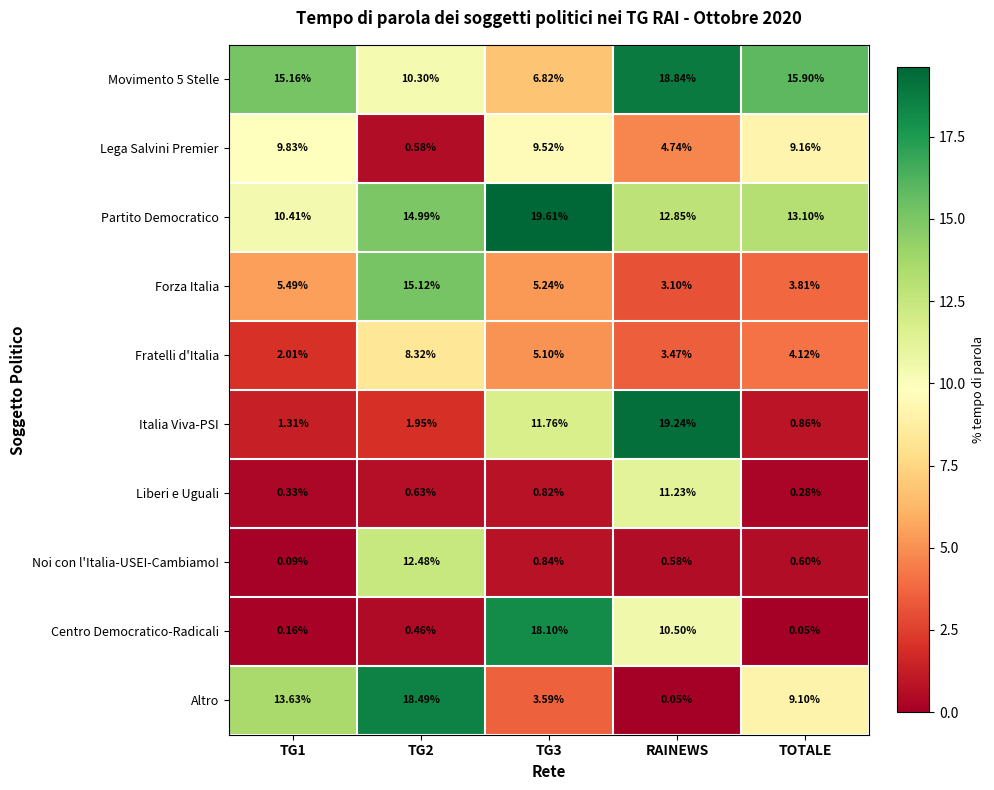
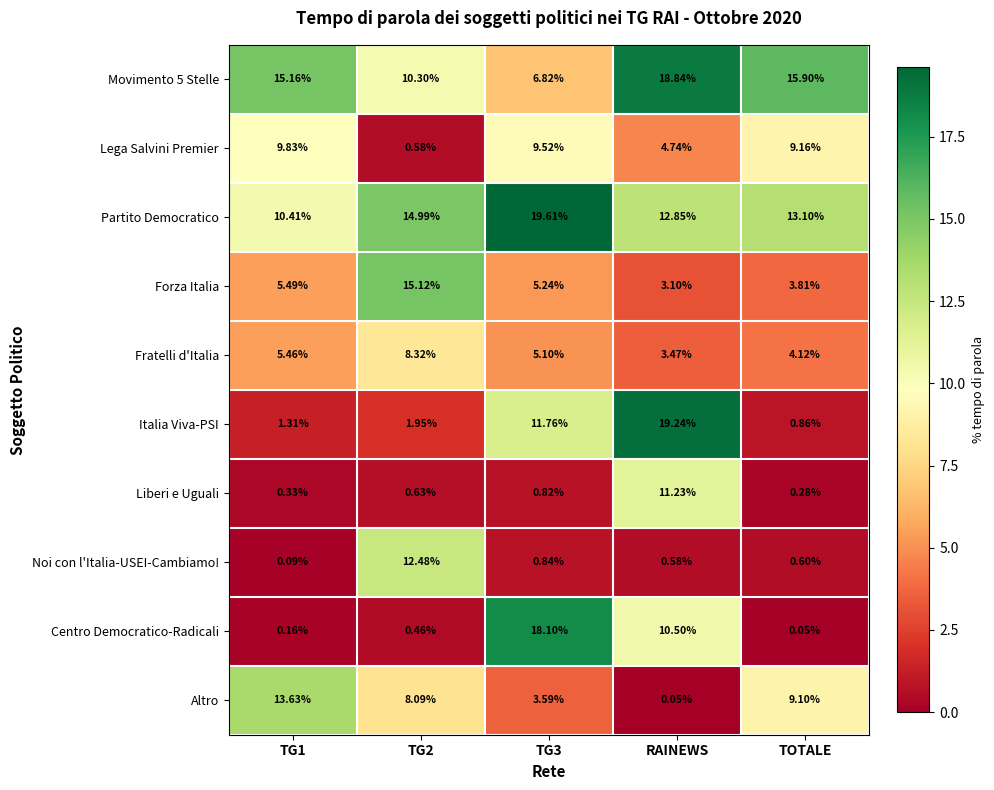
  {
    "Movimento 5 Stelle": {
      "TG1": "15.16%",
      "TG2": "10.30%",
      "TG3": "6.82%",
      "RAINEWS": "18.84%",
      "TOTALE": "15.90%"
    },
    "Lega Salvini Premier": {
      "TG1": "9.83%",
      "TG2": "0.58%",
      "TG3": "9.52%",
      "RAINEWS": "4.74%",
      "TOTALE": "9.16%"
    },
    "Partito Democratico": {
      "TG1": "10.41%",
      "TG2": "14.99%",
      "TG3": "19.61%",
      "RAINEWS": "12.85%",
      "TOTALE": "13.10%"
    },
    "Forza Italia": {
      "TG1": "5.49%",
      "TG2": "15.12%",
      "TG3": "5.24%",
      "RAINEWS": "3.10%",
      "TOTALE": "3.81%"
    },
    "Fratelli d'Italia": {
-     "TG1": "2.01%",
+     "TG1": "5.46%",
      "TG2": "8.32%",
      "TG3": "5.10%",
      "RAINEWS": "3.47%",
      "TOTALE": "4.12%"
    },
    "Italia Viva-PSI": {
      "TG1": "1.31%",
      "TG2": "1.95%",
      "TG3": "11.76%",
      "RAINEWS": "19.24%",
      "TOTALE": "0.86%"
    },
    "Liberi e Uguali": {
      "TG1": "0.33%",
      "TG2": "0.63%",
      "TG3": "0.82%",
      "RAINEWS": "11.23%",
      "TOTALE": "0.28%"
    },
    "Noi con l'Italia-USEI-Cambiamo!": {
      "TG1": "0.09%",
      "TG2": "12.48%",
      "TG3": "0.84%",
      "RAINEWS": "0.58%",
      "TOTALE": "0.60%"
    },
    "Centro Democratico-Radicali": {
      "TG1": "0.16%",
      "TG2": "0.46%",
      "TG3": "18.10%",
      "RAINEWS": "10.50%",
      "TOTALE": "0.05%"
    },
    "Altro": {
      "TG1": "13.63%",
-     "TG2": "18.49%",
+     "TG2": "8.09%",
      "TG3": "3.59%",
      "RAINEWS": "0.05%",
      "TOTALE": "9.10%"
    }
  }
